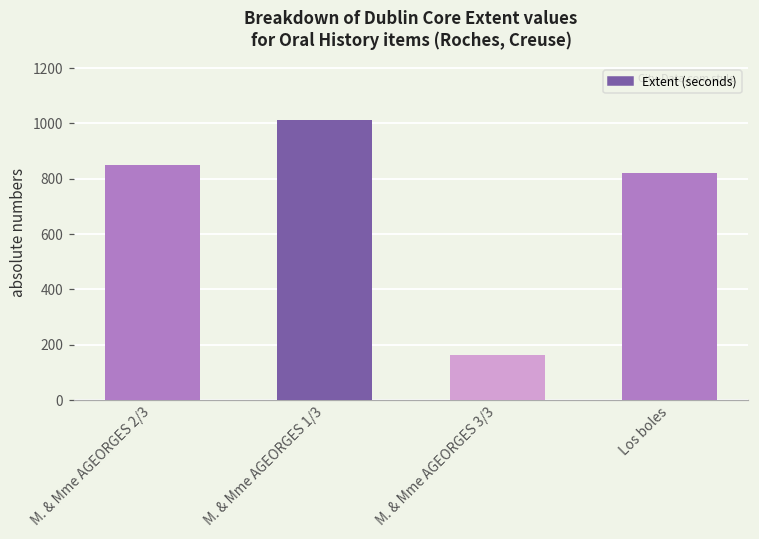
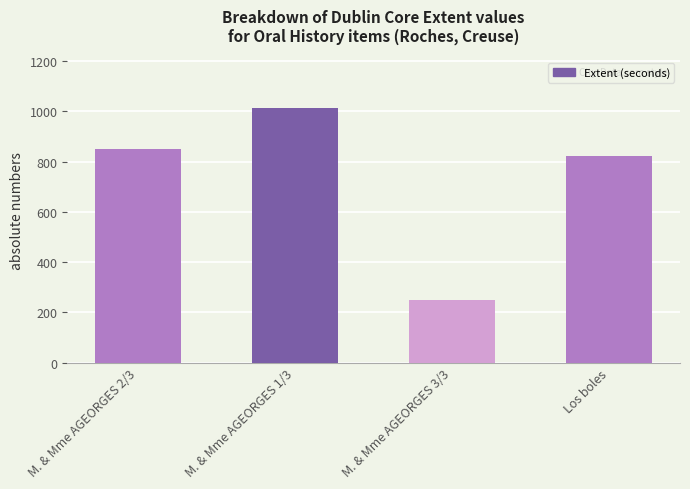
  {
    "M. & Mme AGEORGES 2/3": 850,
    "M. & Mme AGEORGES 1/3": 1010,
-   "M. & Mme AGEORGES 3/3": 160,
+   "M. & Mme AGEORGES 3/3": 250,
    "Los boles": 820
  }
